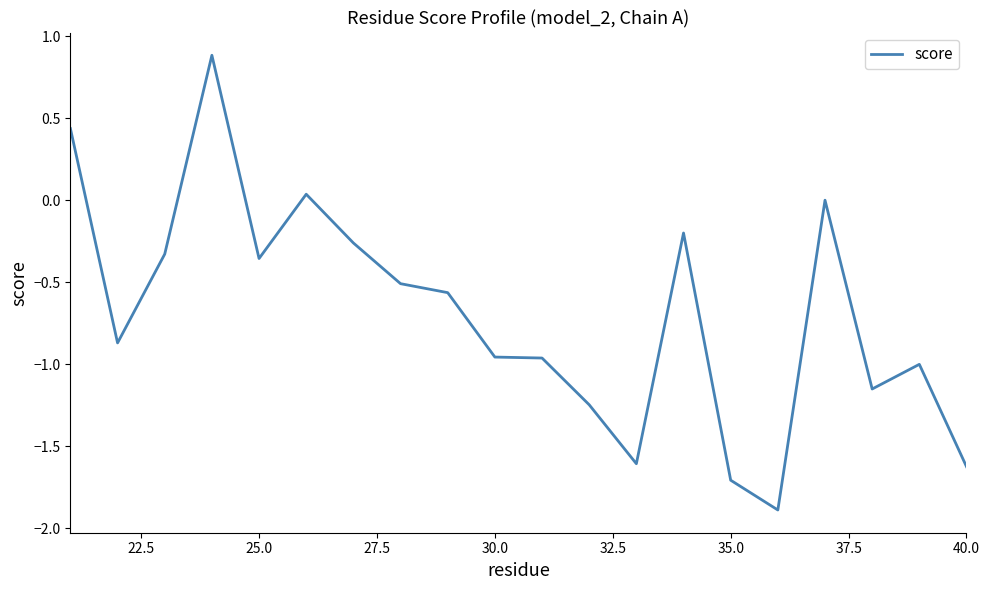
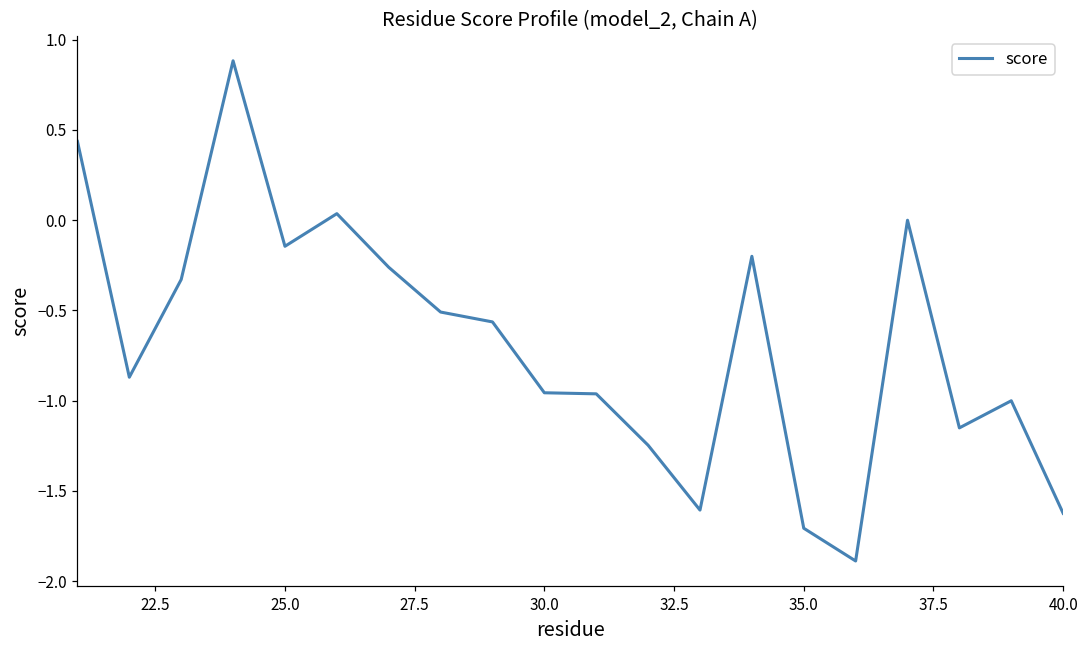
  {
-   "25.0": -0.36,
+   "25.0": -0.14,
    "30.0": -0.96,
    "35.0": -1.71,
    "40.0": -1.62
  }
